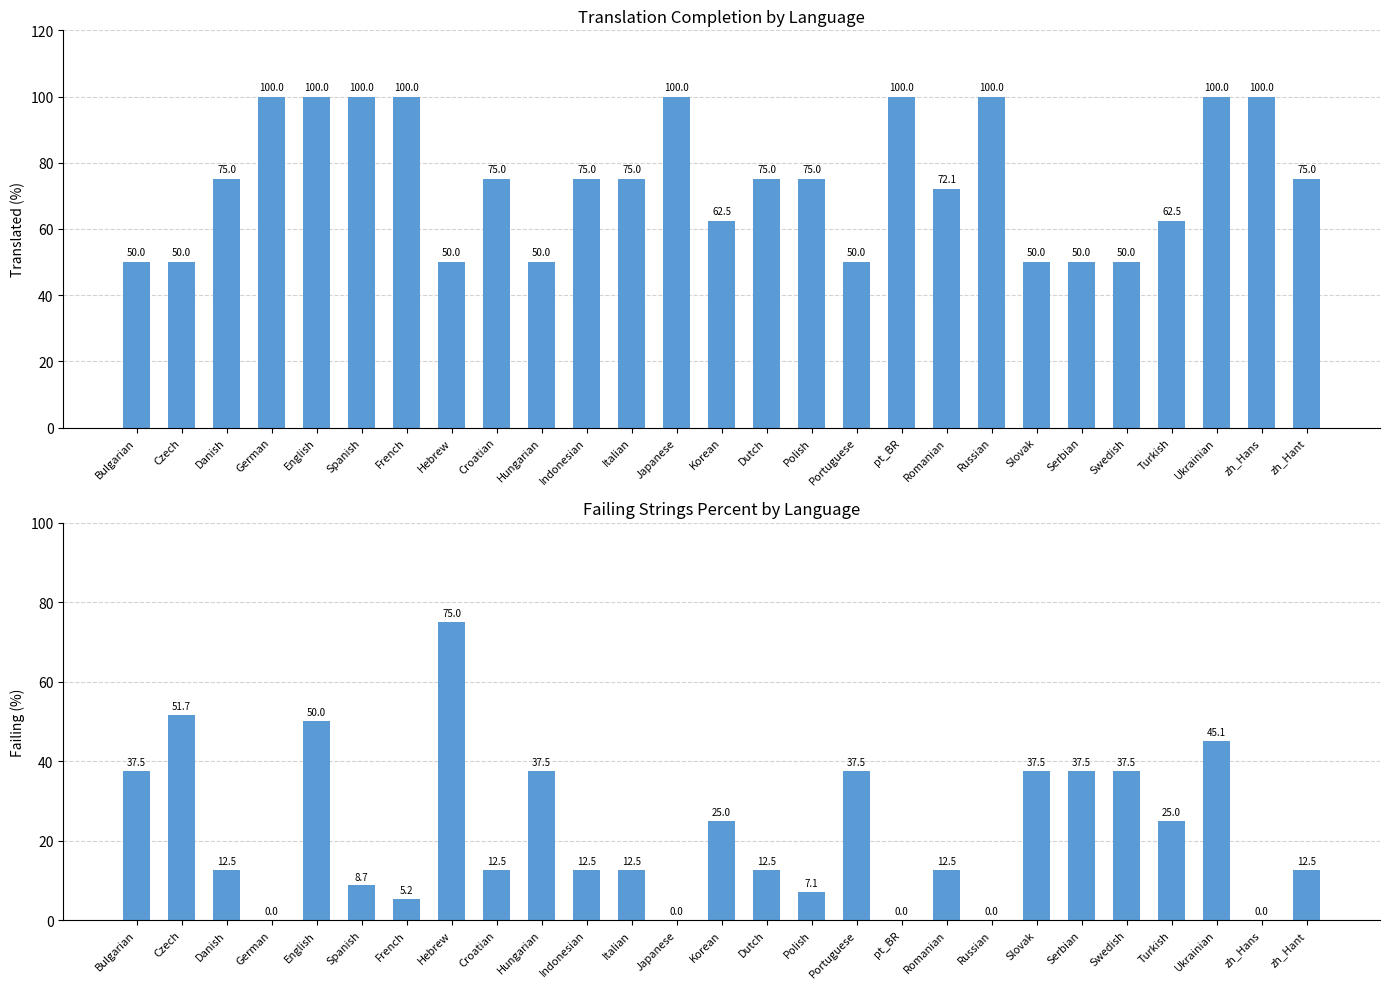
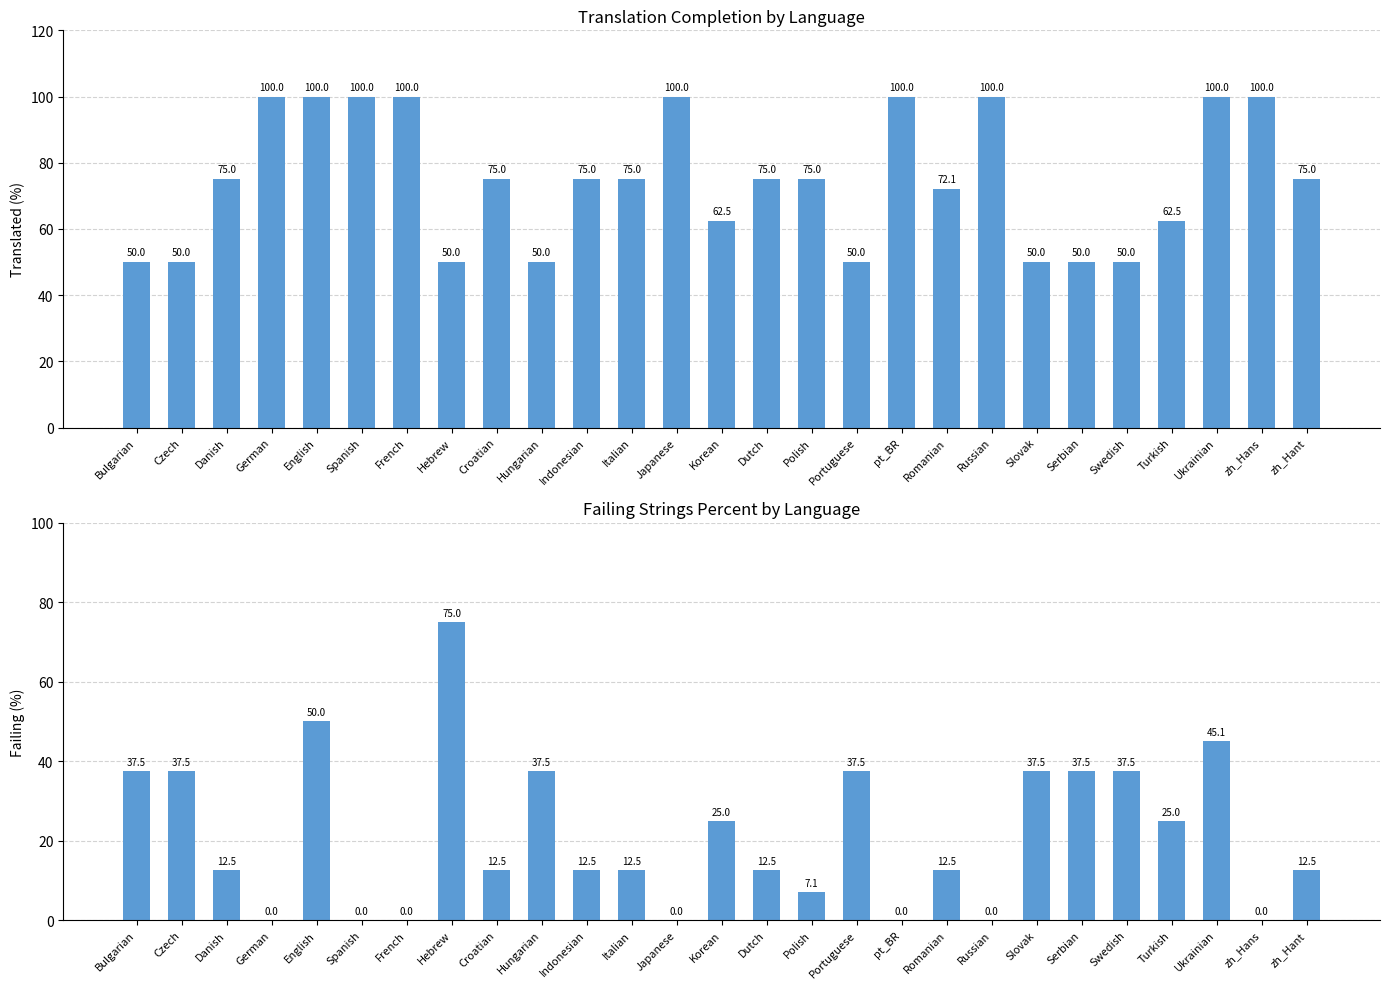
  {
    "Translation Completion by Language": {
      "Bulgarian": 50.0,
      "Czech": 50.0,
      "Danish": 75.0,
      "German": 100.0,
      "English": 100.0,
      "Spanish": 100.0,
      "French": 100.0,
      "Hebrew": 50.0,
      "Croatian": 75.0,
      "Hungarian": 50.0,
      "Indonesian": 75.0,
      "Italian": 75.0,
      "Japanese": 100.0,
      "Korean": 62.5,
      "Dutch": 75.0,
      "Polish": 75.0,
      "Portuguese": 50.0,
      "pt_BR": 100.0,
      "Romanian": 72.1,
      "Russian": 100.0,
      "Slovak": 50.0,
      "Serbian": 50.0,
      "Swedish": 50.0,
      "Turkish": 62.5,
      "Ukrainian": 100.0,
      "zh_Hans": 100.0,
      "zh_Hant": 75.0
    },
    "Failing Strings Percent by Language": {
      "Bulgarian": 37.5,
-     "Czech": 51.7,
+     "Czech": 37.5,
      "Danish": 12.5,
      "German": 0.0,
      "English": 50.0,
-     "Spanish": 8.7,
-     "French": 5.2,
+     "Spanish": 0.0,
+     "French": 0.0,
      "Hebrew": 75.0,
      "Croatian": 12.5,
      "Hungarian": 37.5,
      "Indonesian": 12.5,
      "Italian": 12.5,
      "Japanese": 0.0,
      "Korean": 25.0,
      "Dutch": 12.5,
      "Polish": 7.1,
      "Portuguese": 37.5,
      "pt_BR": 0.0,
      "Romanian": 12.5,
      "Russian": 0.0,
      "Slovak": 37.5,
      "Serbian": 37.5,
      "Swedish": 37.5,
      "Turkish": 25.0,
      "Ukrainian": 45.1,
      "zh_Hans": 0.0,
      "zh_Hant": 12.5
    }
  }
